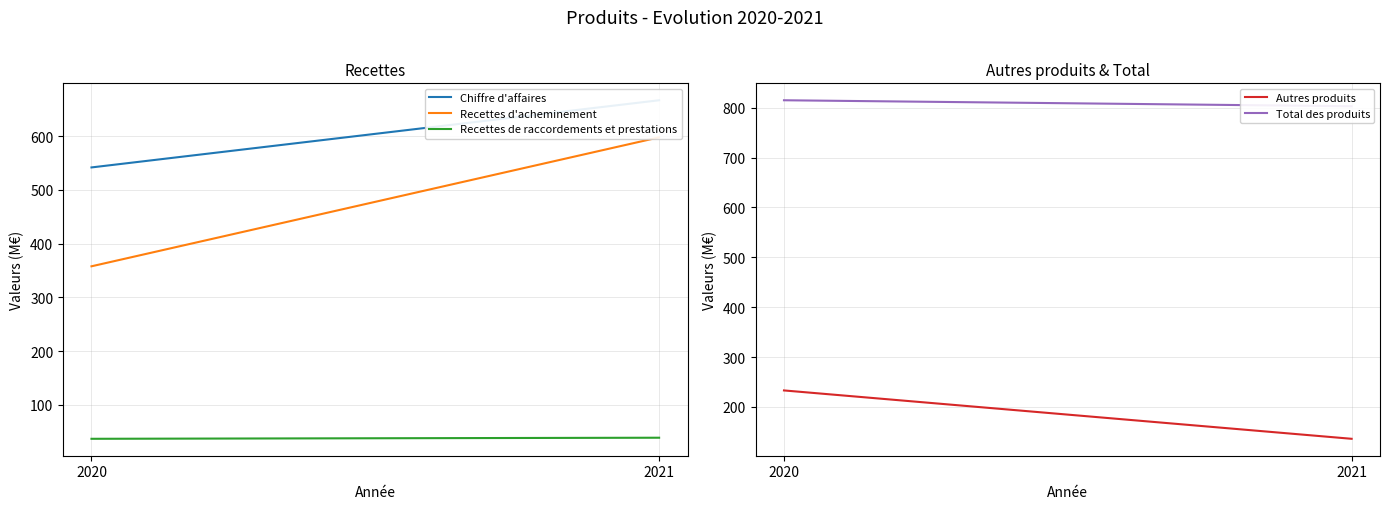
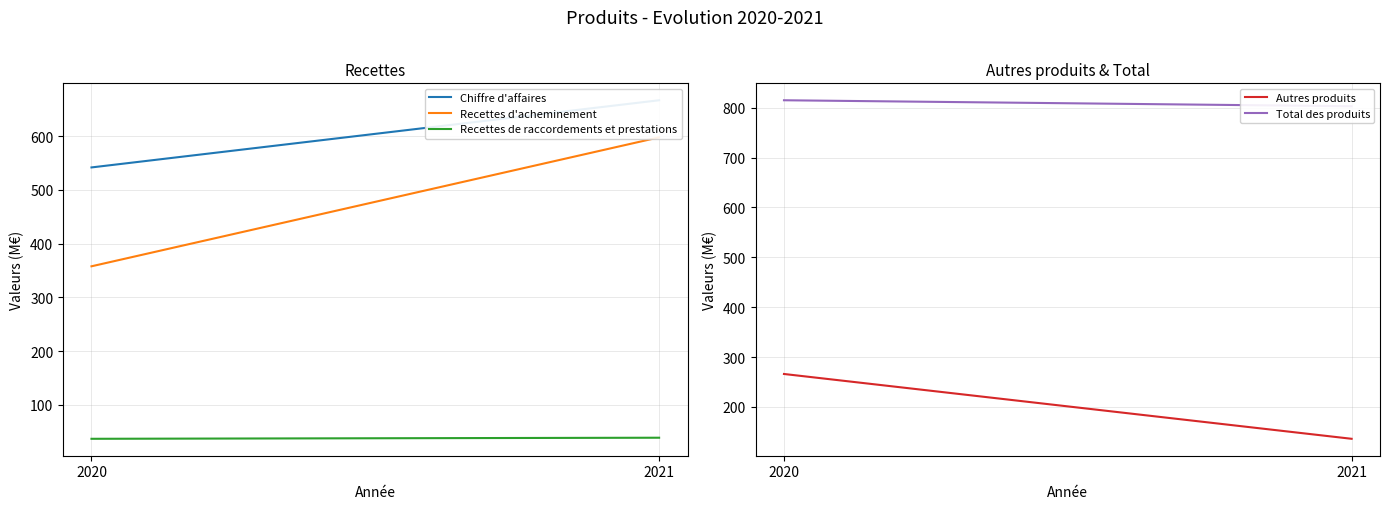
  {
    "Recettes": {
      "Chiffre d'affaires": {
        "2020": 540
      },
      "Recettes d'acheminement": {
        "2020": 360
      },
      "Recettes de raccordements et prestations": {
        "2020": 40,
        "2021": 40
      }
    },
    "Autres produits & Total": {
      "Autres produits": {
-       "2020": 230,
+       "2020": 270,
        "2021": 140
      },
      "Total des produits": {
        "2020": 820
      }
    }
  }
